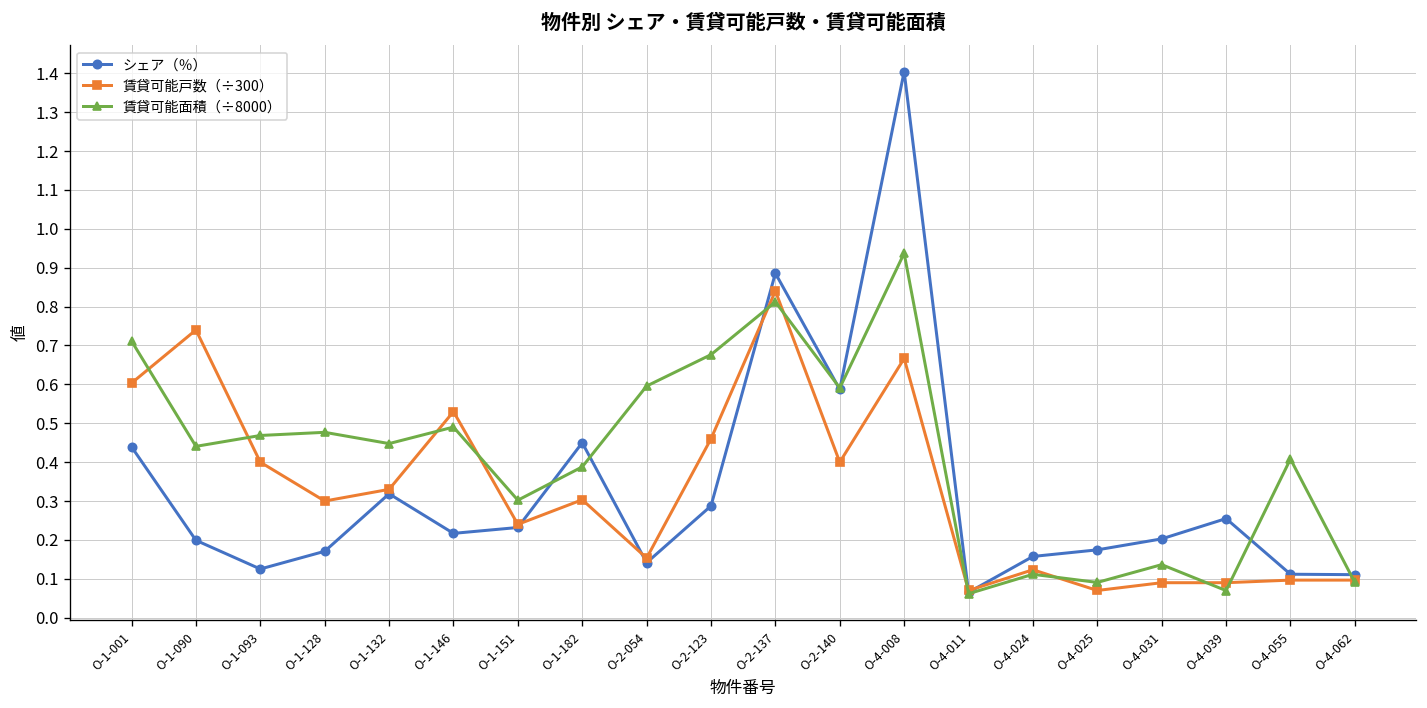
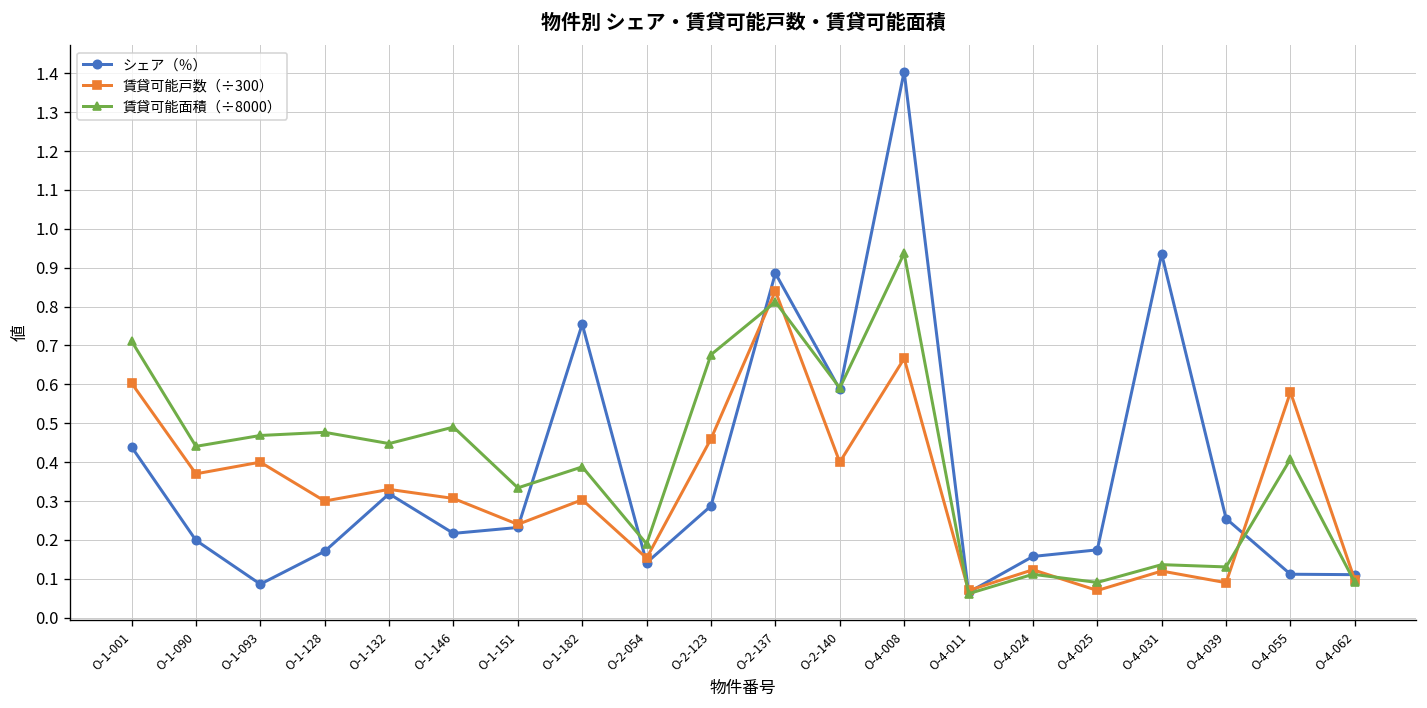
  {
    "シェア（％）": {
      "O-1-001": 0.44,
      "O-1-090": 0.20,
-     "O-1-093": 0.13,
+     "O-1-093": 0.09,
      "O-1-128": 0.17,
      "O-1-132": 0.32,
      "O-1-146": 0.22,
      "O-1-151": 0.23,
-     "O-1-182": 0.45,
+     "O-1-182": 0.75,
      "O-2-054": 0.14,
      "O-2-123": 0.29,
      "O-2-137": 0.89,
      "O-4-008": 1.40,
      "O-4-024": 0.16,
      "O-4-025": 0.17,
-     "O-4-031": 0.20,
+     "O-4-031": 0.94,
      "O-4-039": 0.25,
      "O-4-055": 0.11,
      "O-4-062": 0.11
    },
    "賃貸可能戸数（÷300）": {
      "O-1-001": 0.60,
-     "O-1-090": 0.74,
+     "O-1-090": 0.37,
      "O-1-093": 0.40,
      "O-1-128": 0.30,
      "O-1-132": 0.33,
-     "O-1-146": 0.53,
+     "O-1-146": 0.31,
      "O-1-151": 0.24,
      "O-1-182": 0.30,
      "O-2-054": 0.15,
      "O-2-123": 0.46,
      "O-2-137": 0.84,
      "O-2-140": 0.40,
      "O-4-008": 0.67,
      "O-4-024": 0.12,
      "O-4-025": 0.07,
-     "O-4-031": 0.09,
+     "O-4-031": 0.12,
      "O-4-039": 0.09,
-     "O-4-055": 0.10
+     "O-4-055": 0.58
    },
    "賃貸可能面積（÷8000）": {
      "O-1-001": 0.71,
      "O-1-090": 0.44,
      "O-1-093": 0.47,
      "O-1-128": 0.48,
      "O-1-132": 0.45,
      "O-1-146": 0.49,
-     "O-1-151": 0.30,
+     "O-1-151": 0.33,
      "O-1-182": 0.39,
-     "O-2-054": 0.60,
+     "O-2-054": 0.19,
      "O-2-123": 0.68,
      "O-2-137": 0.81,
      "O-4-008": 0.94,
      "O-4-024": 0.11,
      "O-4-025": 0.09,
      "O-4-031": 0.14,
-     "O-4-039": 0.07,
+     "O-4-039": 0.13,
      "O-4-055": 0.41
    }
  }
